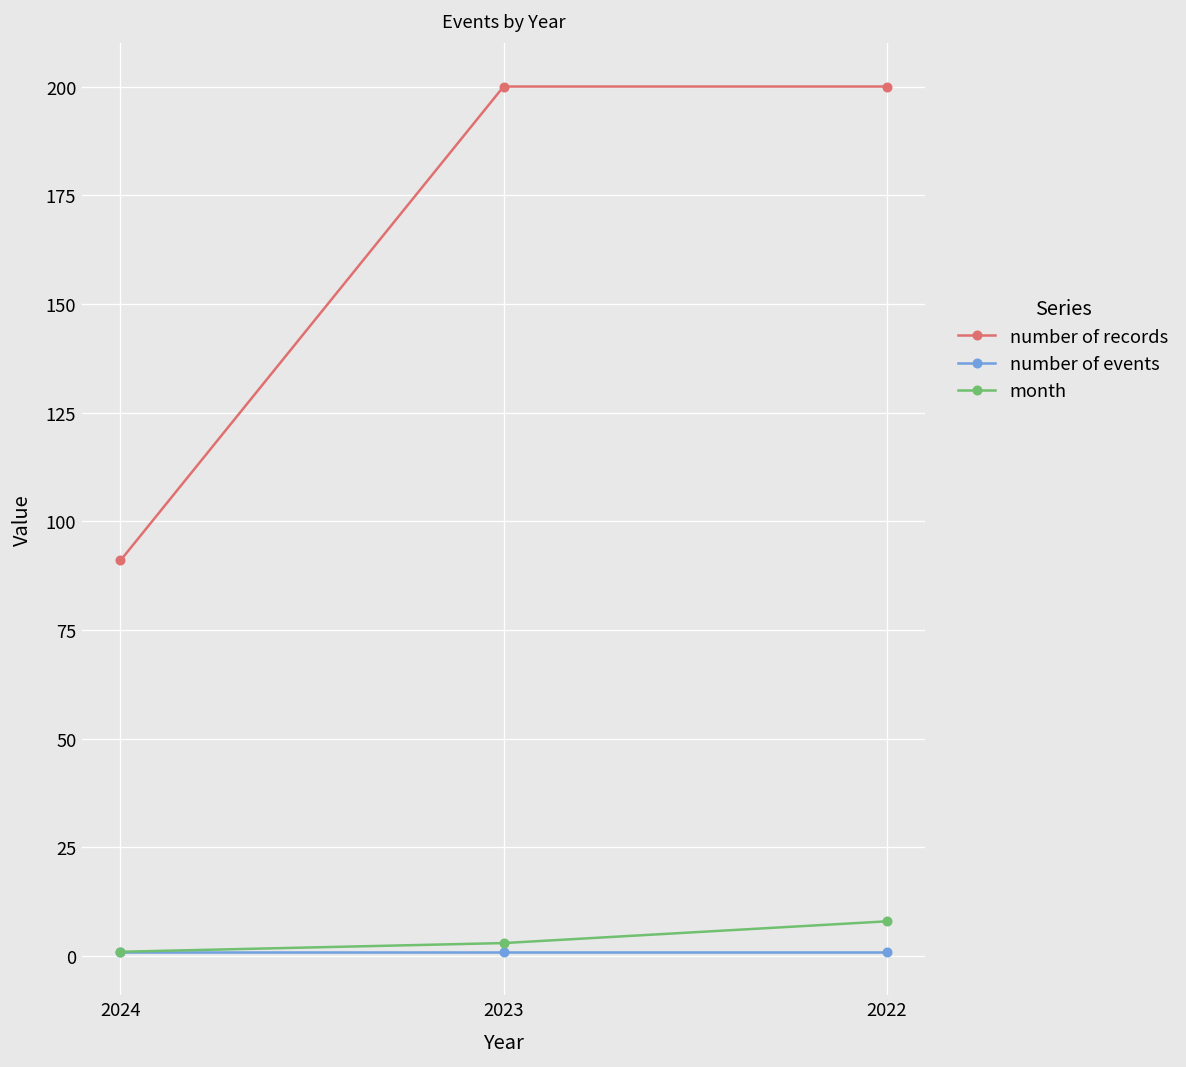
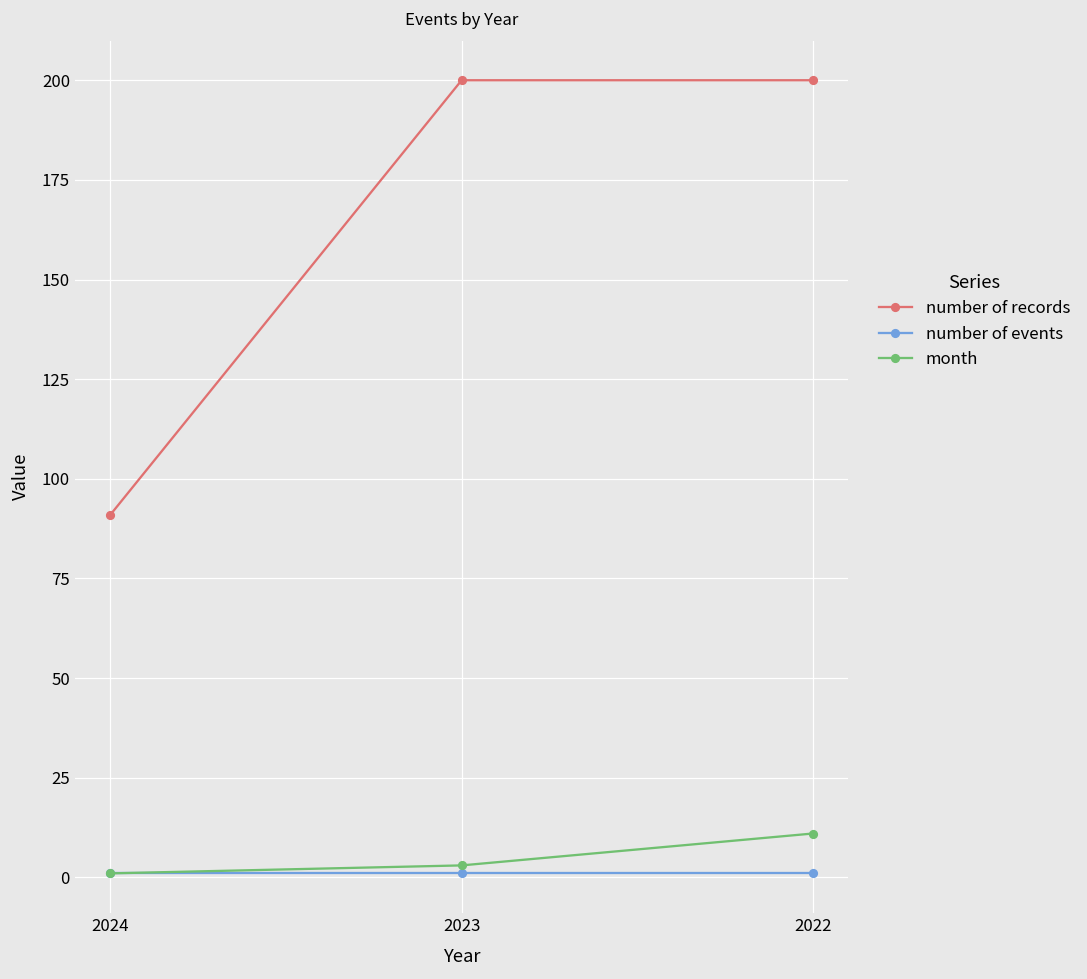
  {
    "number of records": {
      "2024": 91,
      "2023": 200,
      "2022": 200
    },
    "number of events": {
      "2023": 1,
      "2022": 1
    },
    "month": {
      "2023": 3,
-     "2022": 8
+     "2022": 11
    }
  }
